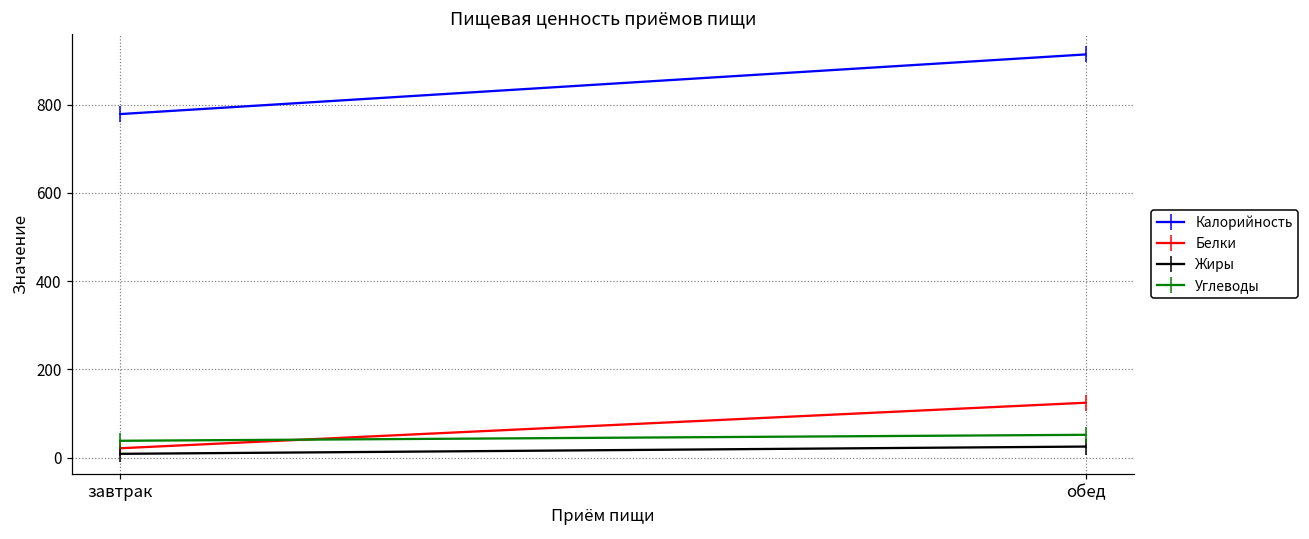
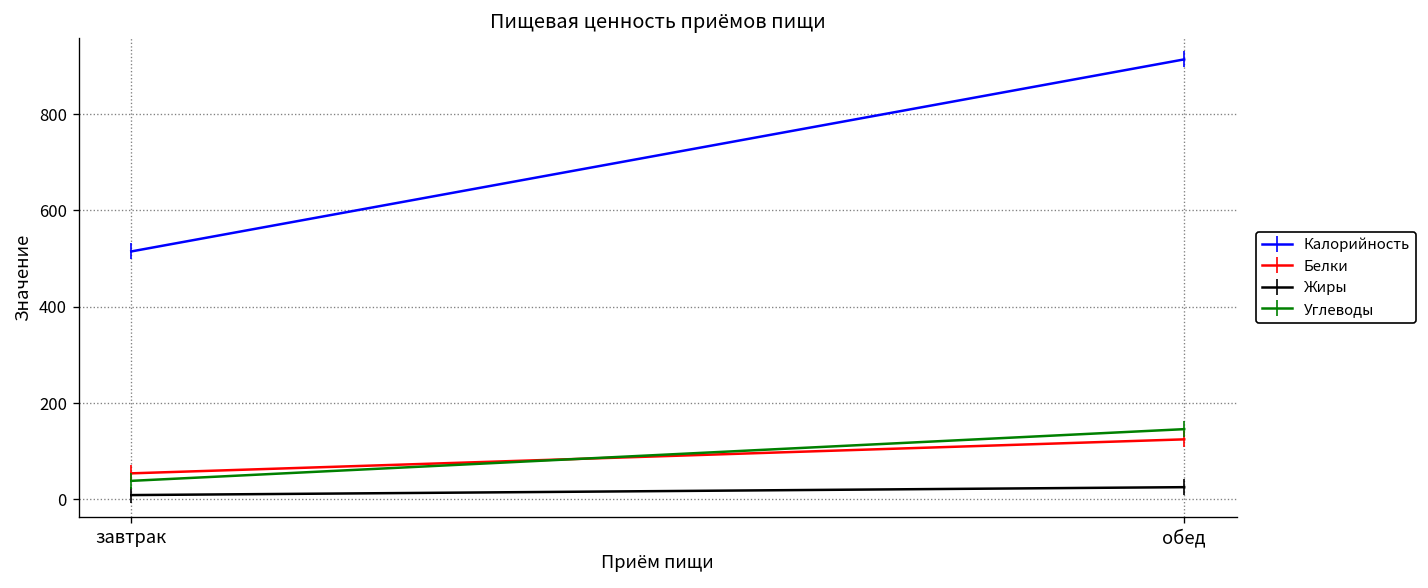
  {
    "Калорийность": {
-     "завтрак": 780,
+     "завтрак": 510,
      "обед": 910
    },
    "Белки": {
-     "завтрак": 20,
+     "завтрак": 50,
      "обед": 120
    },
    "Жиры": {
      "завтрак": 10,
      "обед": 30
    },
    "Углеводы": {
      "завтрак": 40,
-     "обед": 50
+     "обед": 150
    }
  }
